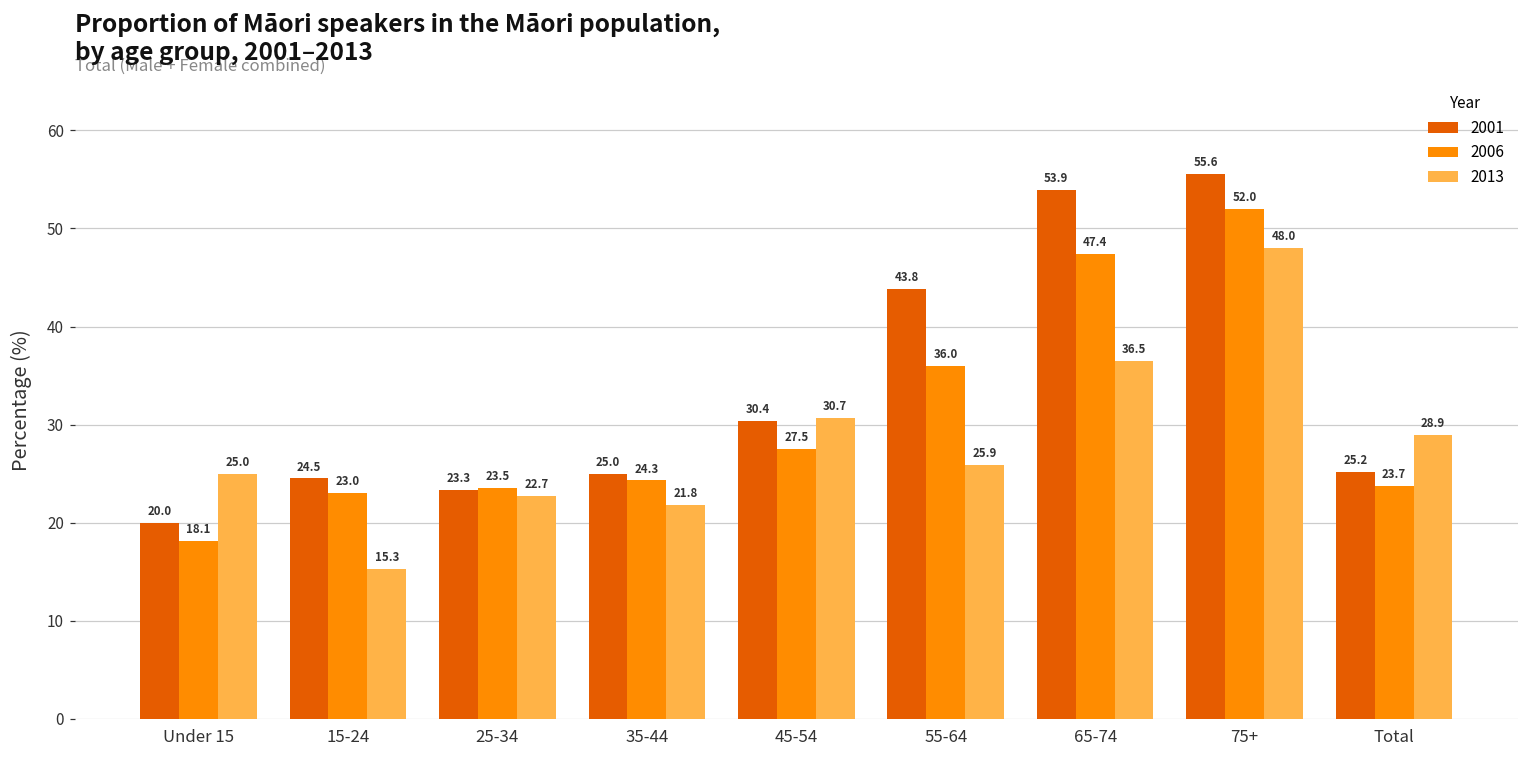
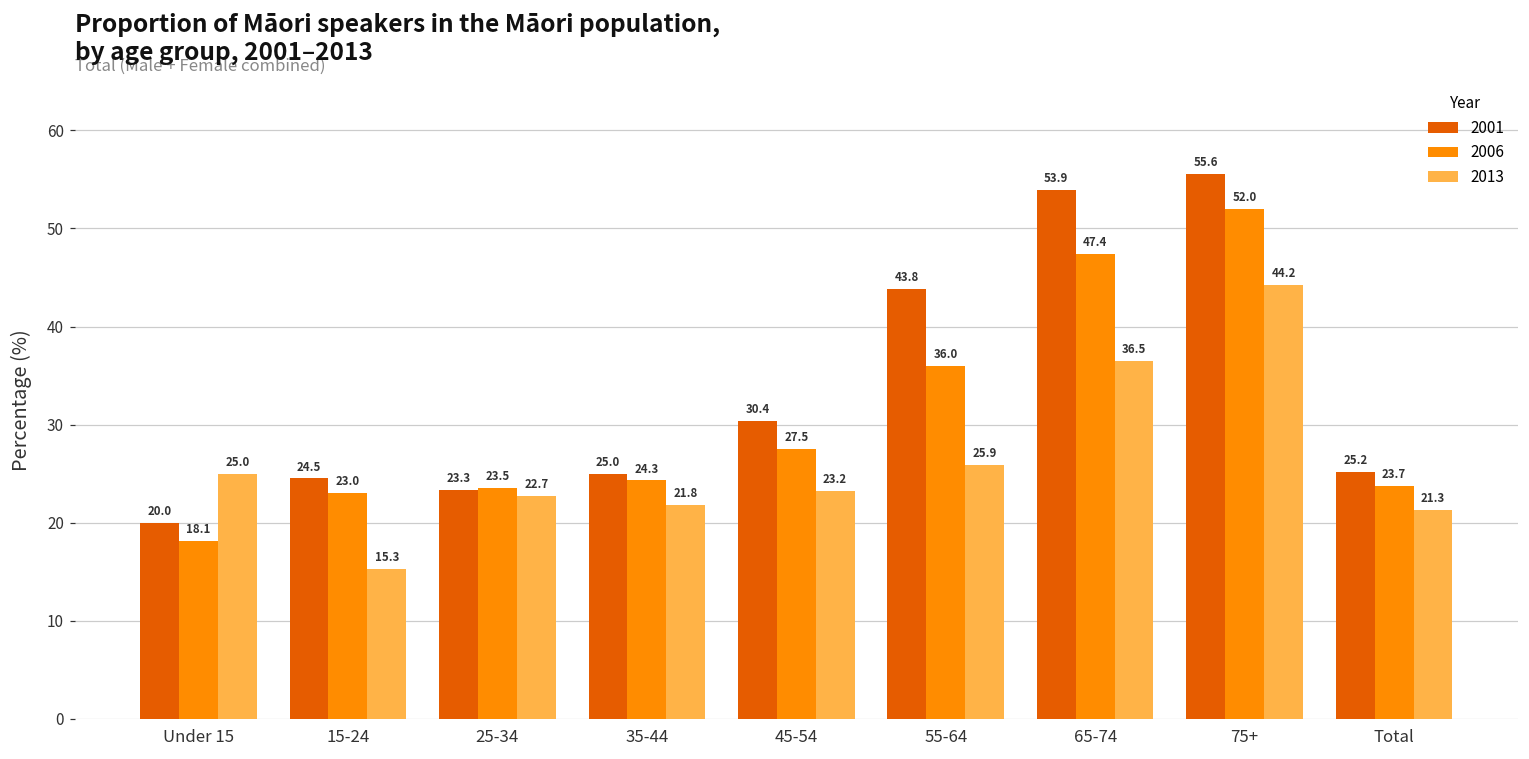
  {
    "2013": {
      "Under 15": 25.0,
      "15-24": 15.3,
      "25-34": 22.7,
      "35-44": 21.8,
-     "45-54": 30.7,
+     "45-54": 23.2,
      "55-64": 25.9,
      "65-74": 36.5,
-     "75+": 48.0,
-     "Total": 28.9
+     "75+": 44.2,
+     "Total": 21.3
    }
  }
